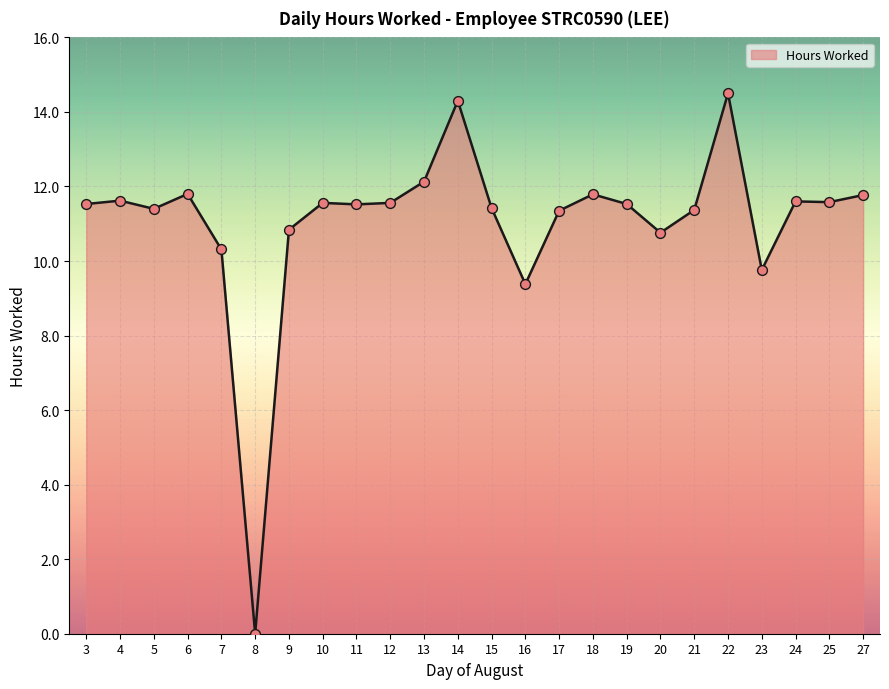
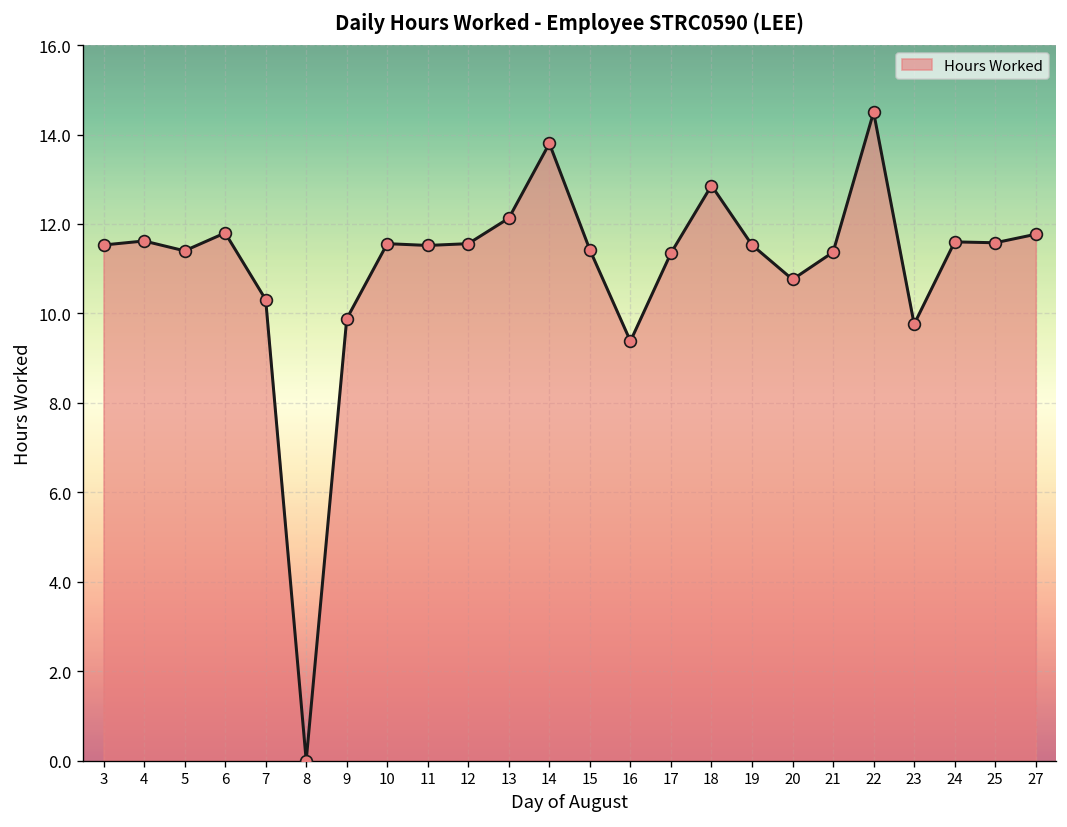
  {
    "3": 11.5,
    "4": 11.6,
    "5": 11.4,
    "6": 11.8,
    "7": 10.3,
    "8": 0.0,
-   "9": 10.8,
+   "9": 9.9,
    "10": 11.6,
    "11": 11.5,
    "12": 11.6,
    "13": 12.1,
-   "14": 14.3,
+   "14": 13.8,
    "15": 11.4,
    "16": 9.4,
    "17": 11.4,
-   "18": 11.8,
+   "18": 12.9,
    "19": 11.5,
    "20": 10.8,
    "21": 11.4,
    "22": 14.5,
    "23": 9.8,
    "24": 11.6,
    "25": 11.6,
    "27": 11.8
  }
